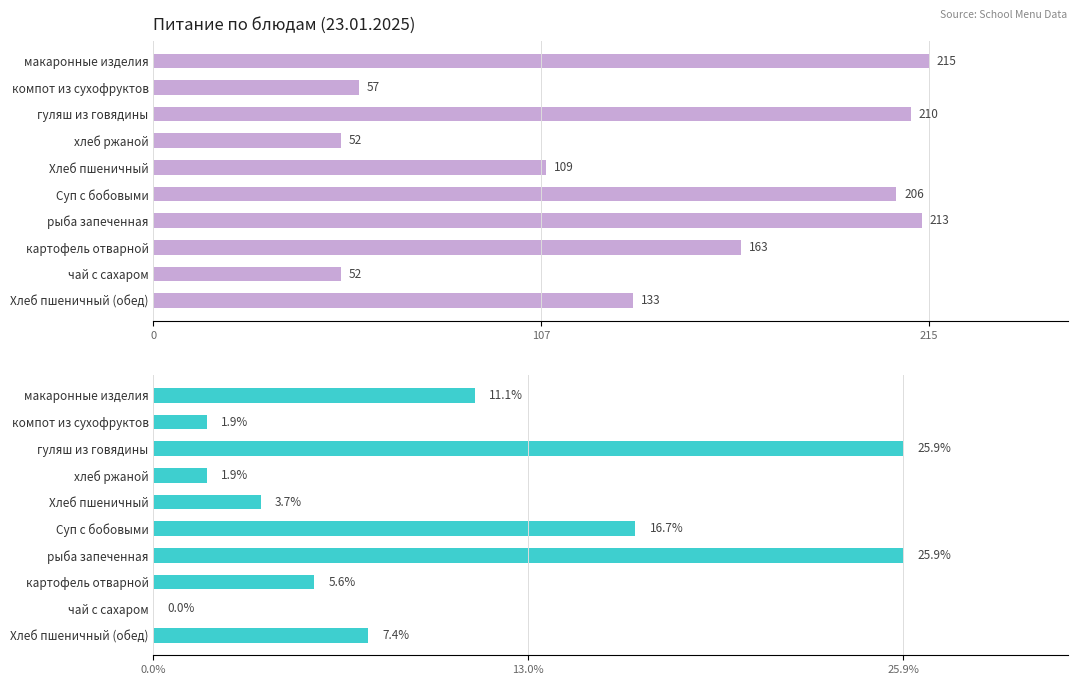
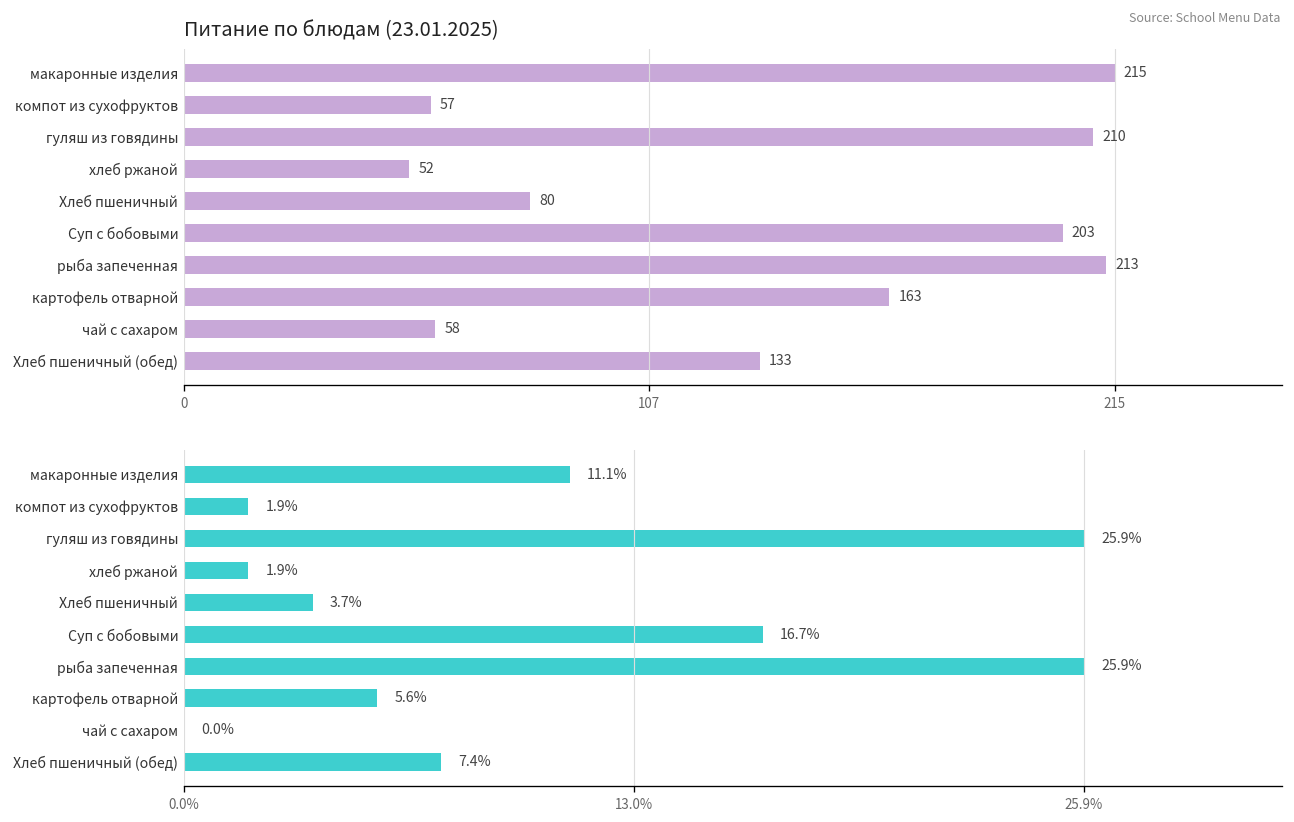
  {
    "Питание по блюдам (23.01.2025)": {
      "макаронные изделия": 215,
      "компот из сухофруктов": 57,
      "гуляш из говядины": 210,
      "хлеб ржаной": 52,
-     "Хлеб пшеничный": 109,
-     "Суп с бобовыми": 206,
+     "Хлеб пшеничный": 80,
+     "Суп с бобовыми": 203,
      "рыба запеченная": 213,
      "картофель отварной": 163,
-     "чай с сахаром": 52,
+     "чай с сахаром": 58,
      "Хлеб пшеничный (обед)": 133
    }
  }
